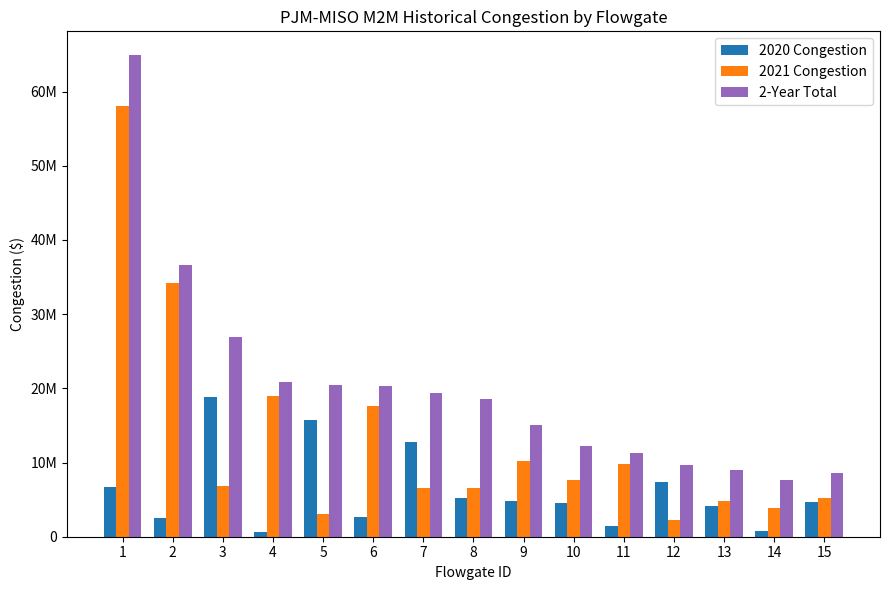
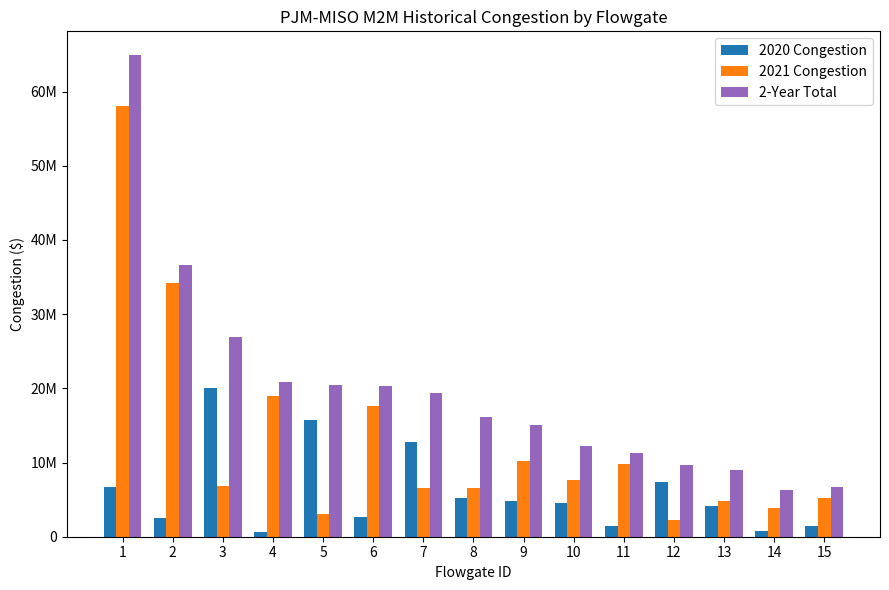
  {
    "2020 Congestion": {
      "1": 7000000,
      "2": 2000000,
-     "3": 19000000,
+     "3": 20000000,
      "4": 1000000,
      "5": 16000000,
      "6": 3000000,
      "7": 13000000,
      "8": 5000000,
      "9": 5000000,
      "10": 5000000,
      "11": 1000000,
      "12": 7000000,
      "13": 4000000,
      "14": 1000000,
-     "15": 5000000
+     "15": 1000000
    },
    "2021 Congestion": {
      "1": 58000000,
      "2": 34000000,
      "3": 7000000,
      "4": 19000000,
      "5": 3000000,
      "6": 18000000,
      "7": 7000000,
      "8": 7000000,
      "9": 10000000,
      "10": 8000000,
      "11": 10000000,
      "12": 2000000,
      "13": 5000000,
      "14": 4000000,
      "15": 5000000
    },
    "2-Year Total": {
      "1": 65000000,
      "2": 37000000,
      "3": 27000000,
      "4": 21000000,
      "5": 20000000,
      "6": 20000000,
      "7": 19000000,
-     "8": 19000000,
+     "8": 16000000,
      "9": 15000000,
      "10": 12000000,
      "11": 11000000,
      "12": 10000000,
      "13": 9000000,
-     "14": 8000000,
-     "15": 9000000
+     "14": 6000000,
+     "15": 7000000
    }
  }
